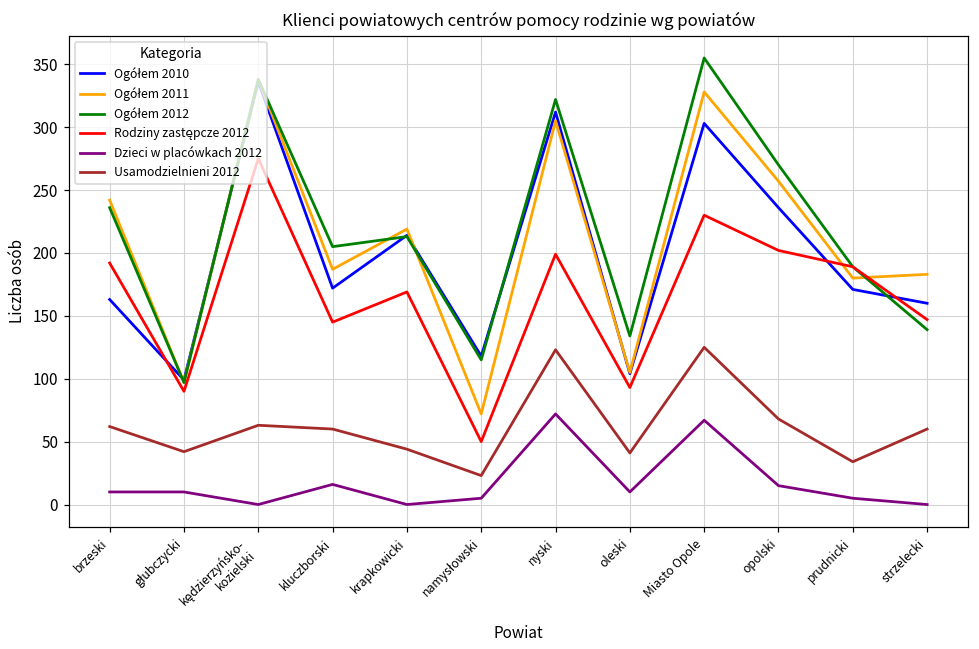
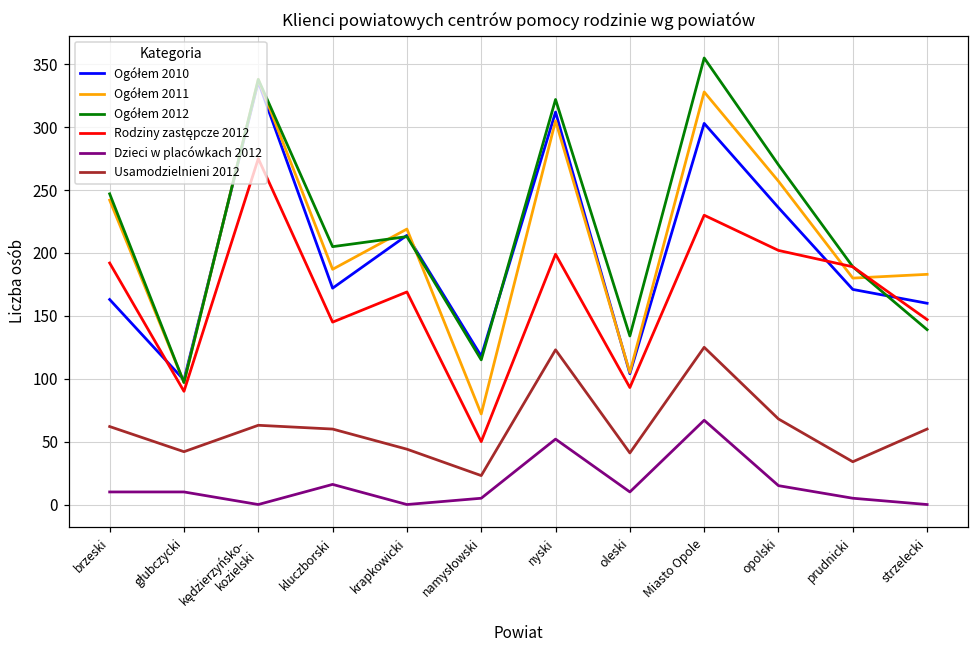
  {
    "Ogółem 2010": {
      "brzeski": 163,
      "kluczborski": 172,
      "namysłowski": 118,
      "nyski": 312,
      "Miasto Opole": 303,
      "opolski": 236,
      "prudnicki": 171,
      "strzelecki": 160
    },
    "Ogółem 2011": {
      "brzeski": 242,
      "kluczborski": 187,
      "krapkowicki": 219,
      "namysłowski": 72,
      "nyski": 305,
      "Miasto Opole": 328,
      "opolski": 257,
      "prudnicki": 180,
      "strzelecki": 183
    },
    "Ogółem 2012": {
-     "brzeski": 236,
+     "brzeski": 247,
      "kluczborski": 205,
      "namysłowski": 115,
      "nyski": 322,
      "oleski": 134,
      "Miasto Opole": 355,
      "opolski": 270,
      "strzelecki": 139
    },
    "Rodziny zastępcze 2012": {
      "brzeski": 192,
      "głubczycki": 90,
      "kluczborski": 145,
      "krapkowicki": 169,
      "namysłowski": 50,
      "nyski": 199,
      "oleski": 93,
      "Miasto Opole": 230,
      "opolski": 202,
      "strzelecki": 147
    },
    "Dzieci w placówkach 2012": {
      "brzeski": 10,
      "głubczycki": 10,
      "kędzierzyńsko- kozielski": 0,
      "kluczborski": 16,
      "krapkowicki": 0,
      "namysłowski": 5,
-     "nyski": 72,
+     "nyski": 52,
      "oleski": 10,
      "Miasto Opole": 67,
      "opolski": 15,
      "prudnicki": 5,
      "strzelecki": 0
    },
    "Usamodzielnieni 2012": {
      "brzeski": 62,
      "głubczycki": 42,
      "kędzierzyńsko- kozielski": 63,
      "kluczborski": 60,
      "krapkowicki": 44,
      "namysłowski": 23,
      "nyski": 123,
      "oleski": 41,
      "Miasto Opole": 125,
      "opolski": 68,
      "prudnicki": 34,
      "strzelecki": 60
    }
  }
